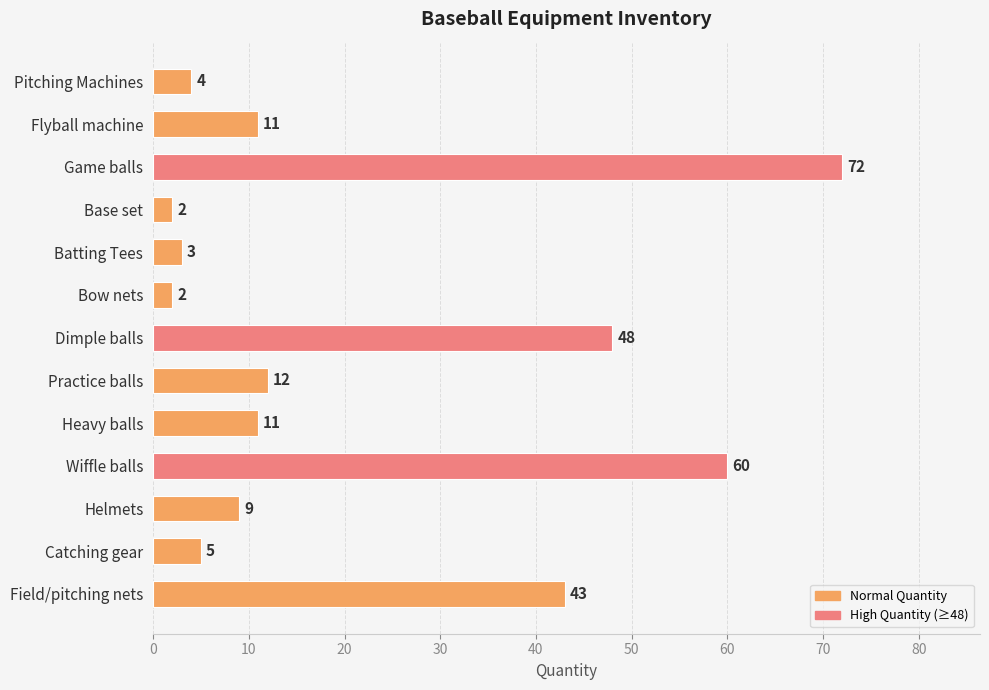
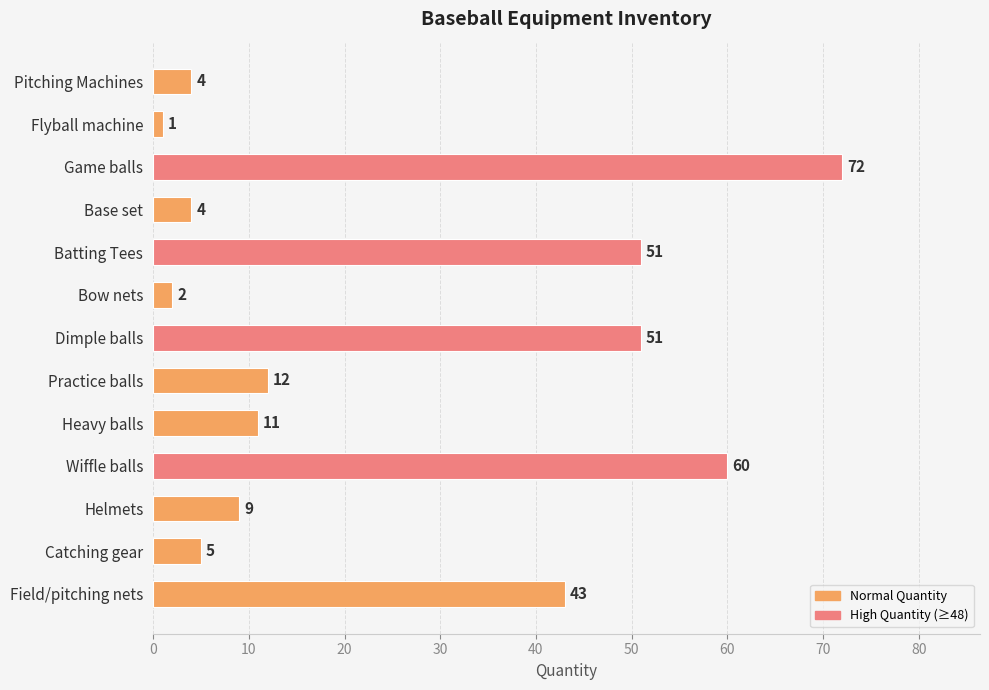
  {
    "Pitching Machines": 4,
-   "Flyball machine": 11,
+   "Flyball machine": 1,
    "Game balls": 72,
-   "Base set": 2,
-   "Batting Tees": 3,
+   "Base set": 4,
+   "Batting Tees": 51,
    "Bow nets": 2,
-   "Dimple balls": 48,
+   "Dimple balls": 51,
    "Practice balls": 12,
    "Heavy balls": 11,
    "Wiffle balls": 60,
    "Helmets": 9,
    "Catching gear": 5,
    "Field/pitching nets": 43
  }
